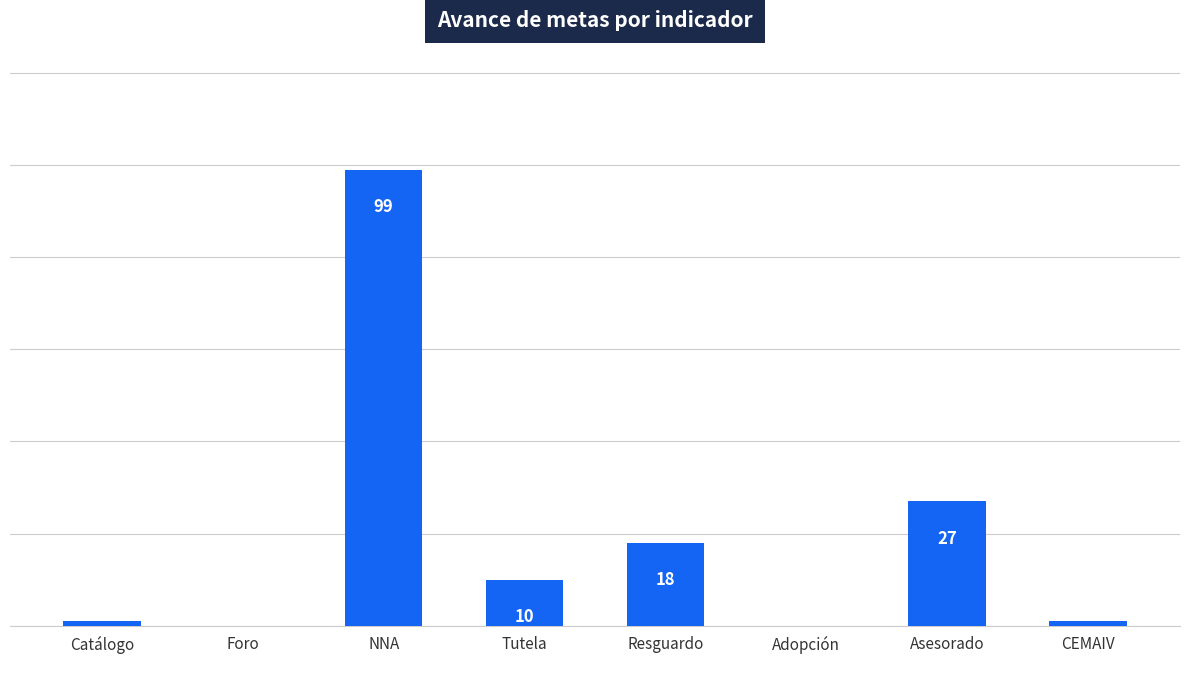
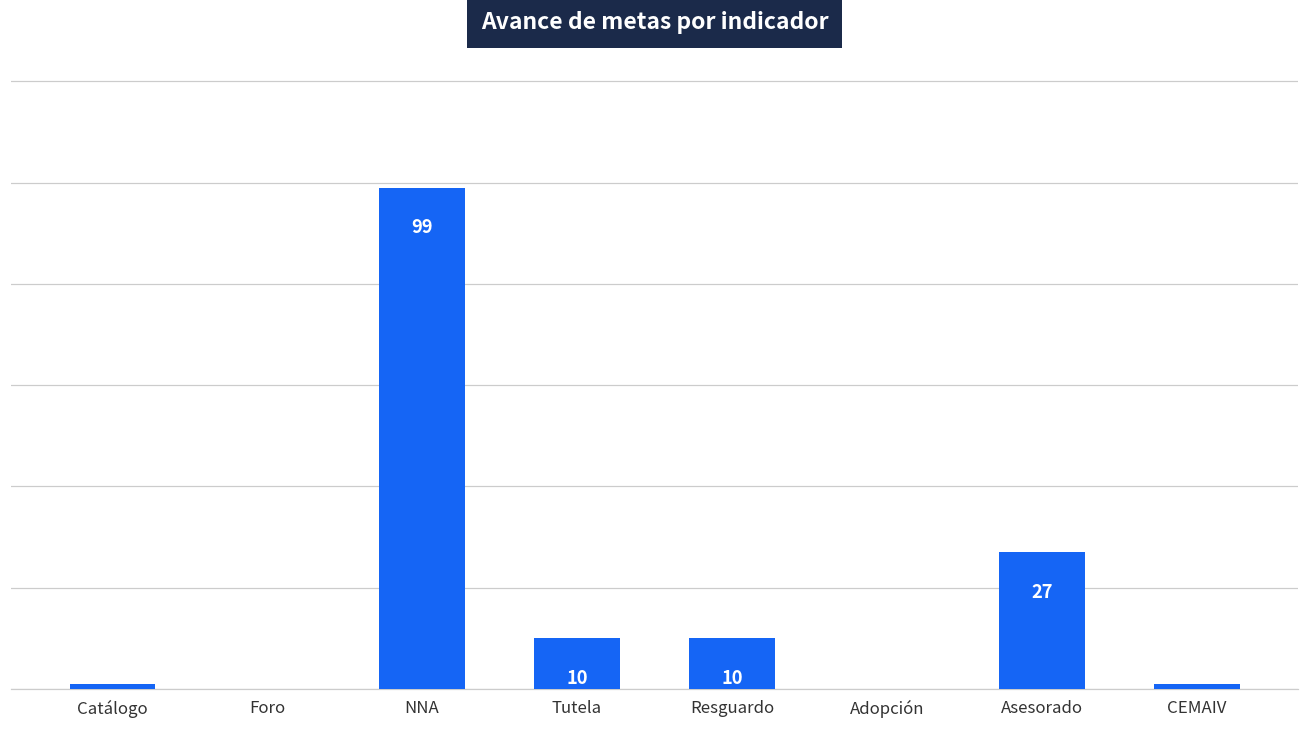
  {
    "NNA": 99,
    "Tutela": 10,
-   "Resguardo": 18,
+   "Resguardo": 10,
    "Asesorado": 27
  }
